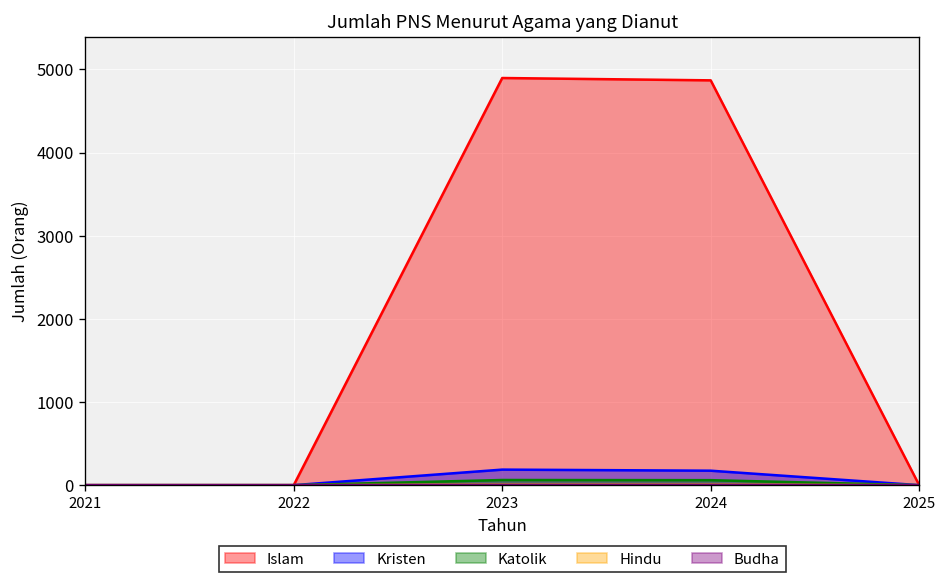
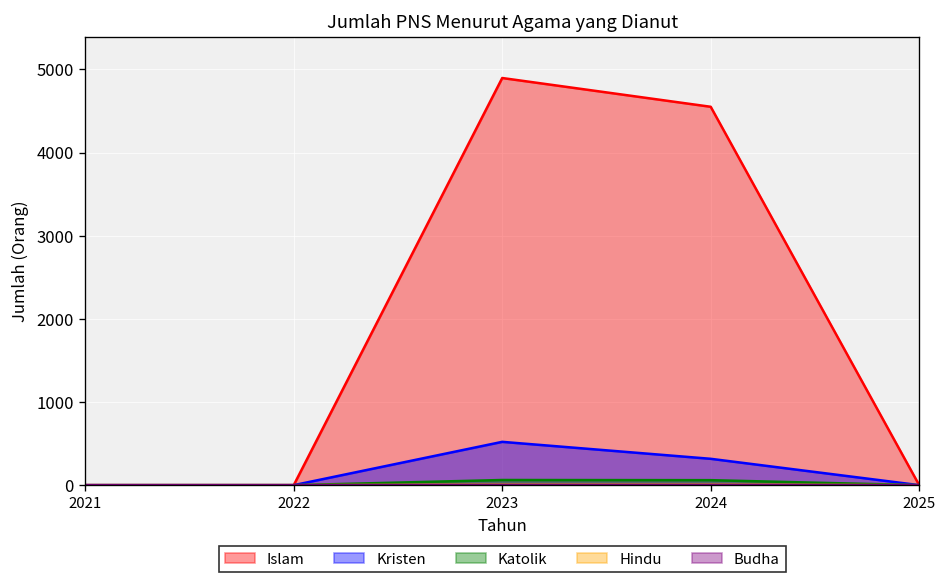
  {
    "Islam": {
      "2023": 4900,
-     "2024": 4900
+     "2024": 4600
    },
    "Kristen": {
-     "2023": 200,
-     "2024": 200
+     "2023": 500,
+     "2024": 300
    },
    "Katolik": {
      "2023": 100,
      "2024": 100
    },
    "Budha": {
      "2023": 0,
      "2024": 0
    }
  }
